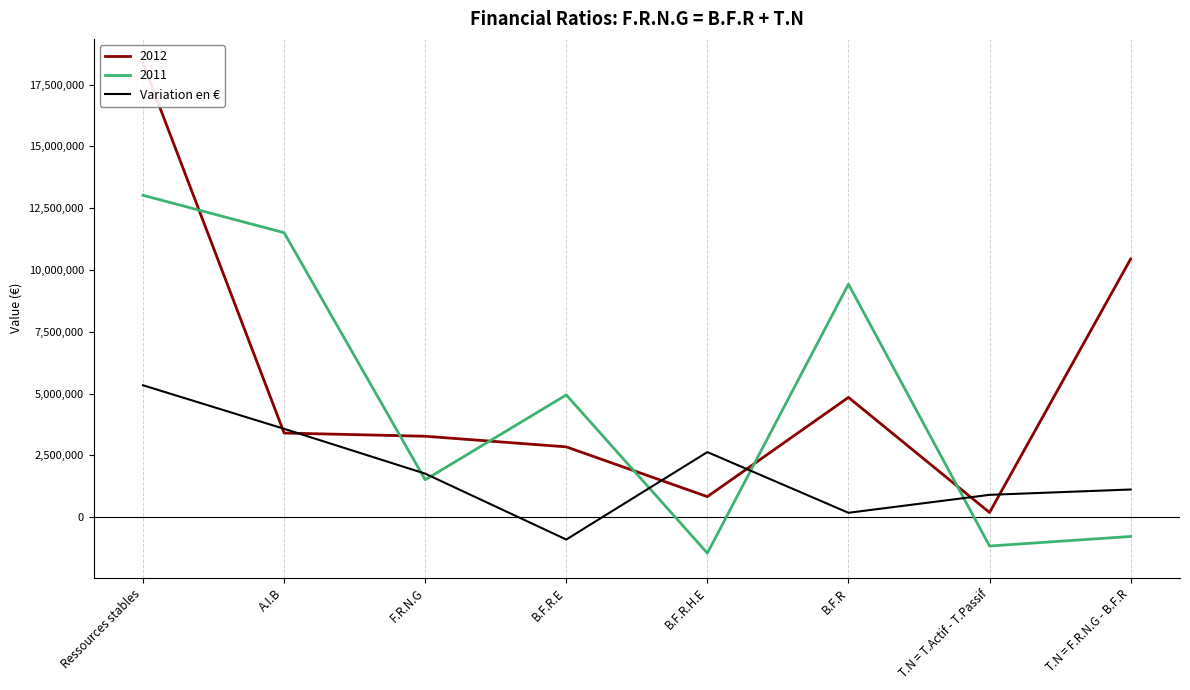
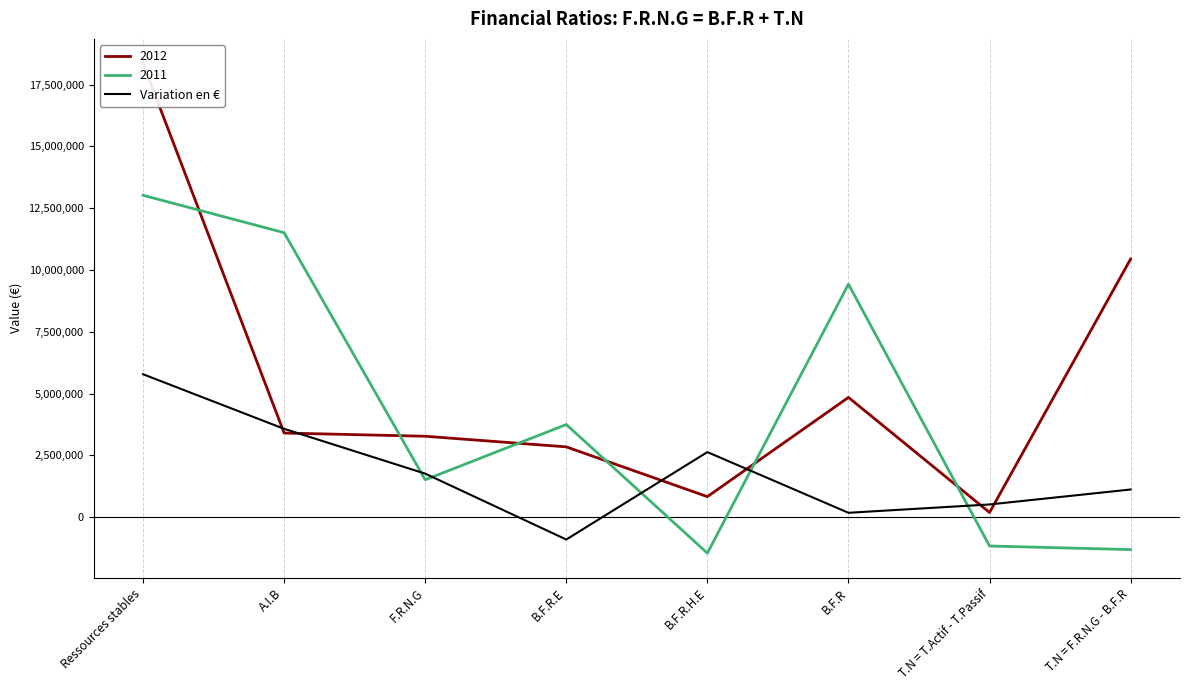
  {
    "2012": {
      "A.I.B": "3,400,000",
      "F.R.N.G": "3,300,000",
      "B.F.R.E": "2,800,000",
      "B.F.R.H.E": "800,000",
      "B.F.R": "4,800,000",
      "T.N = T.Actif - T.Passif": "200,000",
      "T.N = F.R.N.G - B.F.R": "10,400,000"
    },
    "2011": {
      "Ressources stables": "13,000,000",
      "A.I.B": "11,500,000",
      "F.R.N.G": "1,500,000",
-     "B.F.R.E": "4,900,000",
+     "B.F.R.E": "3,700,000",
      "B.F.R.H.E": "-1,500,000",
      "B.F.R": "9,400,000",
      "T.N = T.Actif - T.Passif": "-1,200,000",
-     "T.N = F.R.N.G - B.F.R": "-800,000"
+     "T.N = F.R.N.G - B.F.R": "-1,300,000"
    },
    "Variation en €": {
-     "Ressources stables": "5,300,000",
+     "Ressources stables": "5,800,000",
      "A.I.B": "3,600,000",
      "F.R.N.G": "1,800,000",
      "B.F.R.E": "-900,000",
      "B.F.R.H.E": "2,600,000",
      "B.F.R": "200,000",
-     "T.N = T.Actif - T.Passif": "900,000",
+     "T.N = T.Actif - T.Passif": "500,000",
      "T.N = F.R.N.G - B.F.R": "1,100,000"
    }
  }
